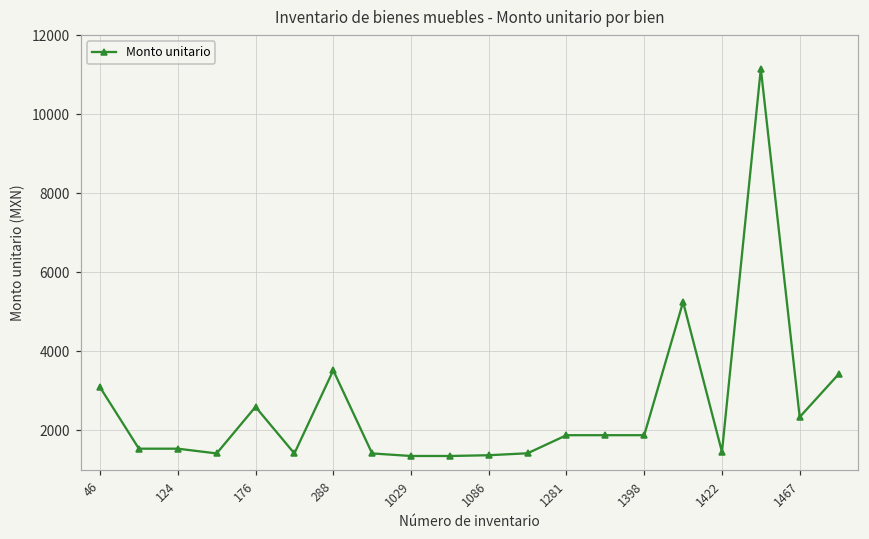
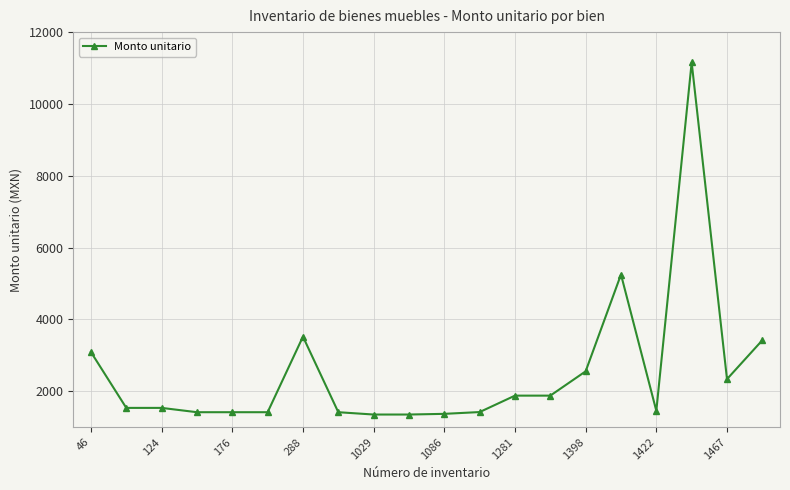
  {
    "46": 3100,
    "124": 1500,
-   "176": 2600,
+   "176": 1400,
    "288": 3500,
    "1029": 1300,
    "1086": 1400,
    "1281": 1900,
-   "1398": 1900,
+   "1398": 2600,
    "1422": 1500,
    "1467": 2300
  }
